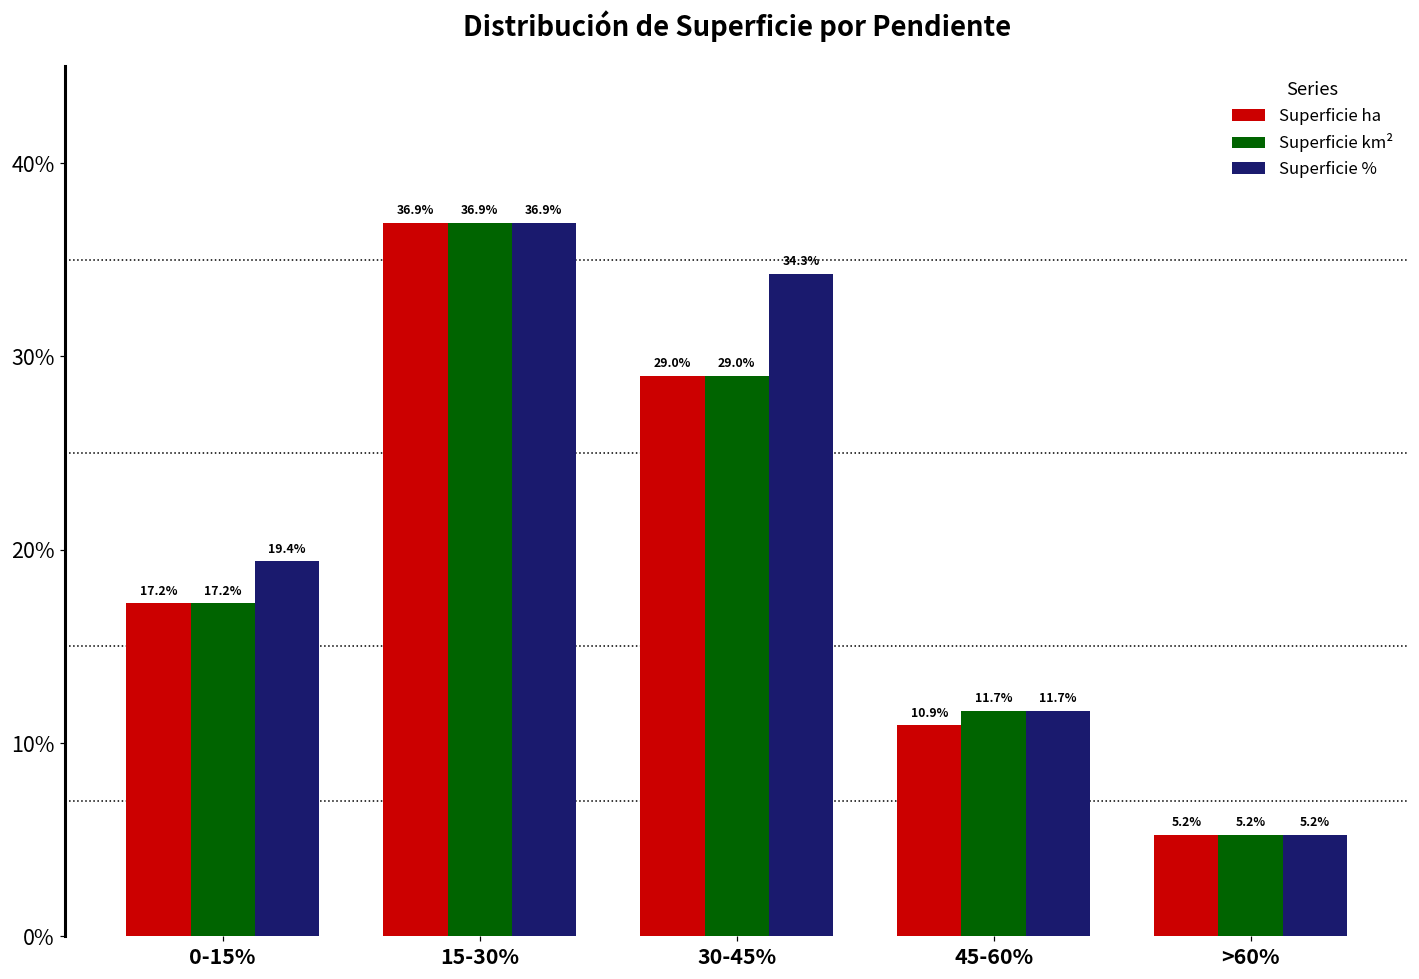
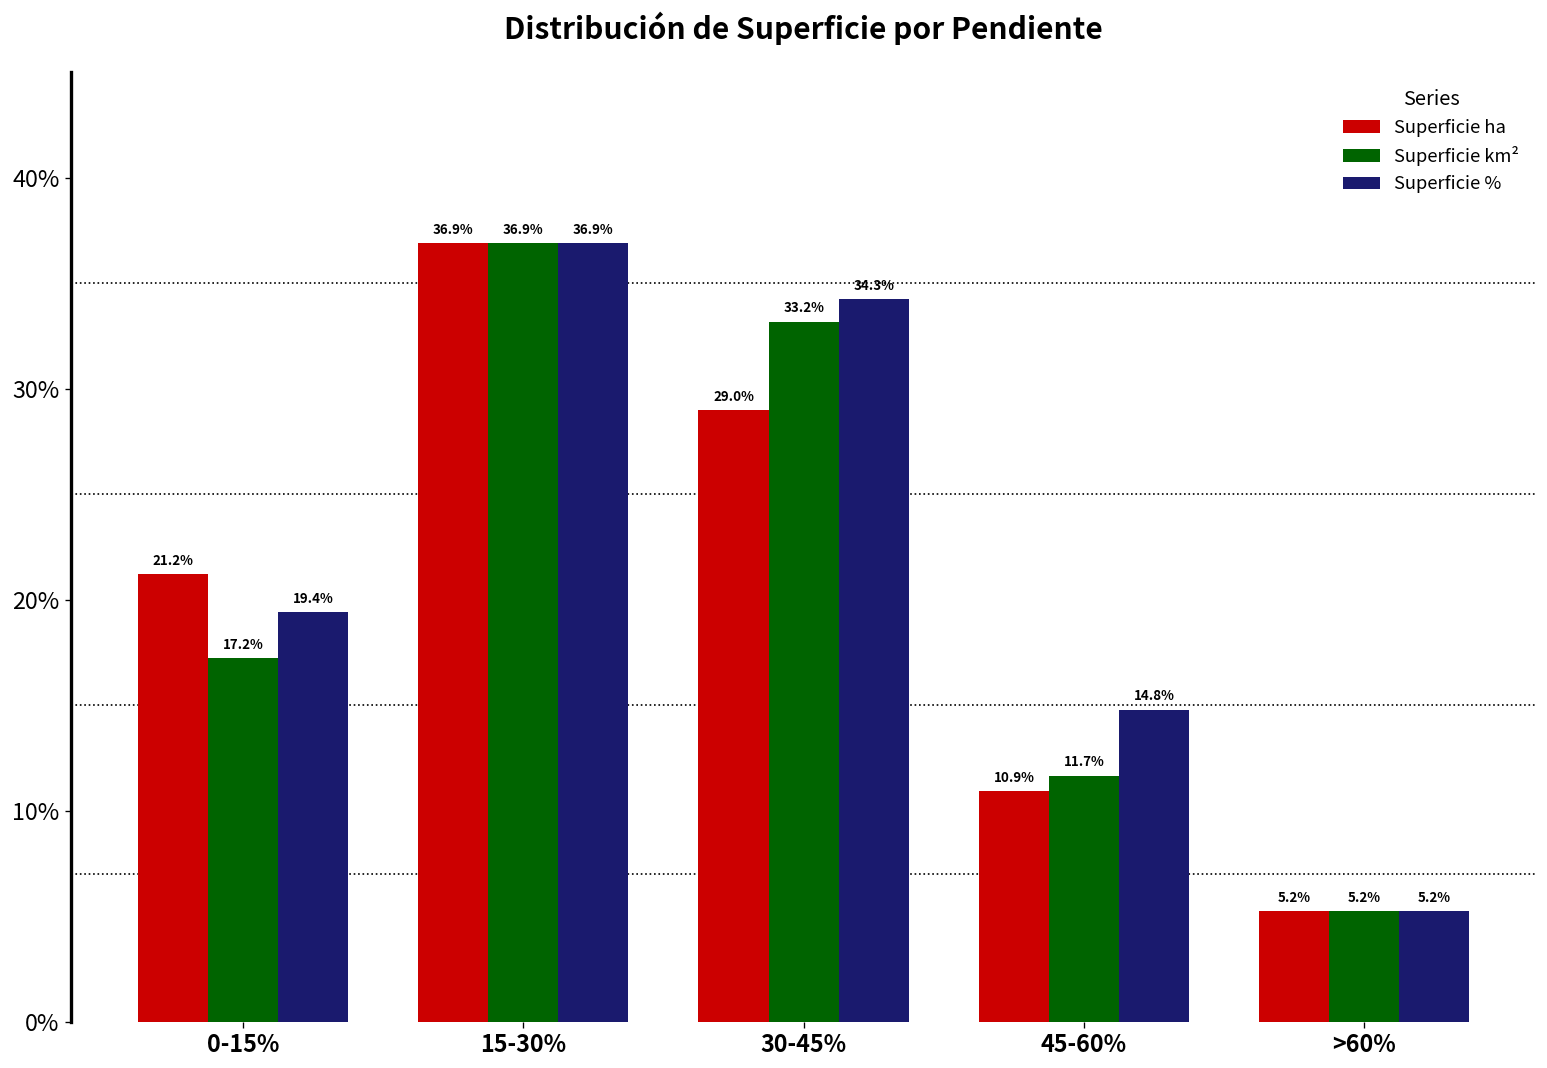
  {
    "Superficie ha": {
-     "0-15%": "17.2%",
+     "0-15%": "21.2%",
      "15-30%": "36.9%",
      "30-45%": "29.0%",
      "45-60%": "10.9%",
      ">60%": "5.2%"
    },
    "Superficie km²": {
      "0-15%": "17.2%",
      "15-30%": "36.9%",
-     "30-45%": "29.0%",
+     "30-45%": "33.2%",
      "45-60%": "11.7%",
      ">60%": "5.2%"
    },
    "Superficie %": {
      "0-15%": "19.4%",
      "15-30%": "36.9%",
      "30-45%": "34.3%",
-     "45-60%": "11.7%",
+     "45-60%": "14.8%",
      ">60%": "5.2%"
    }
  }
